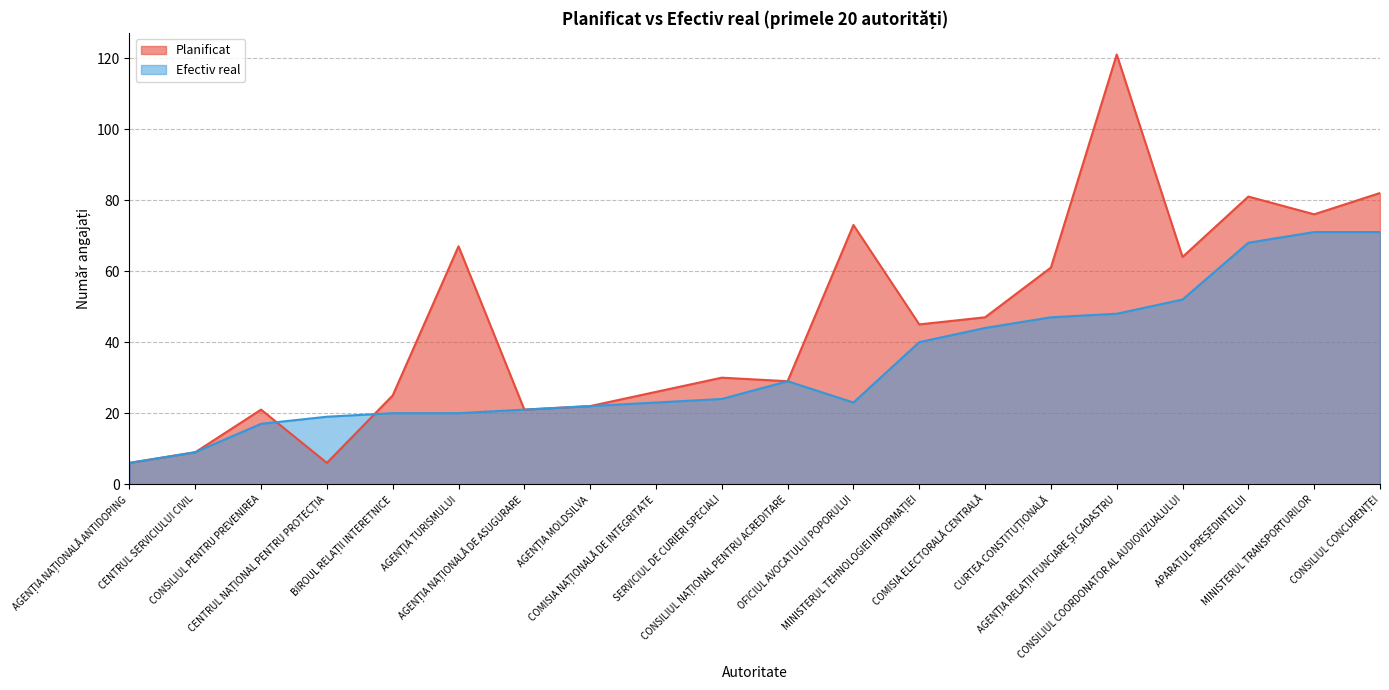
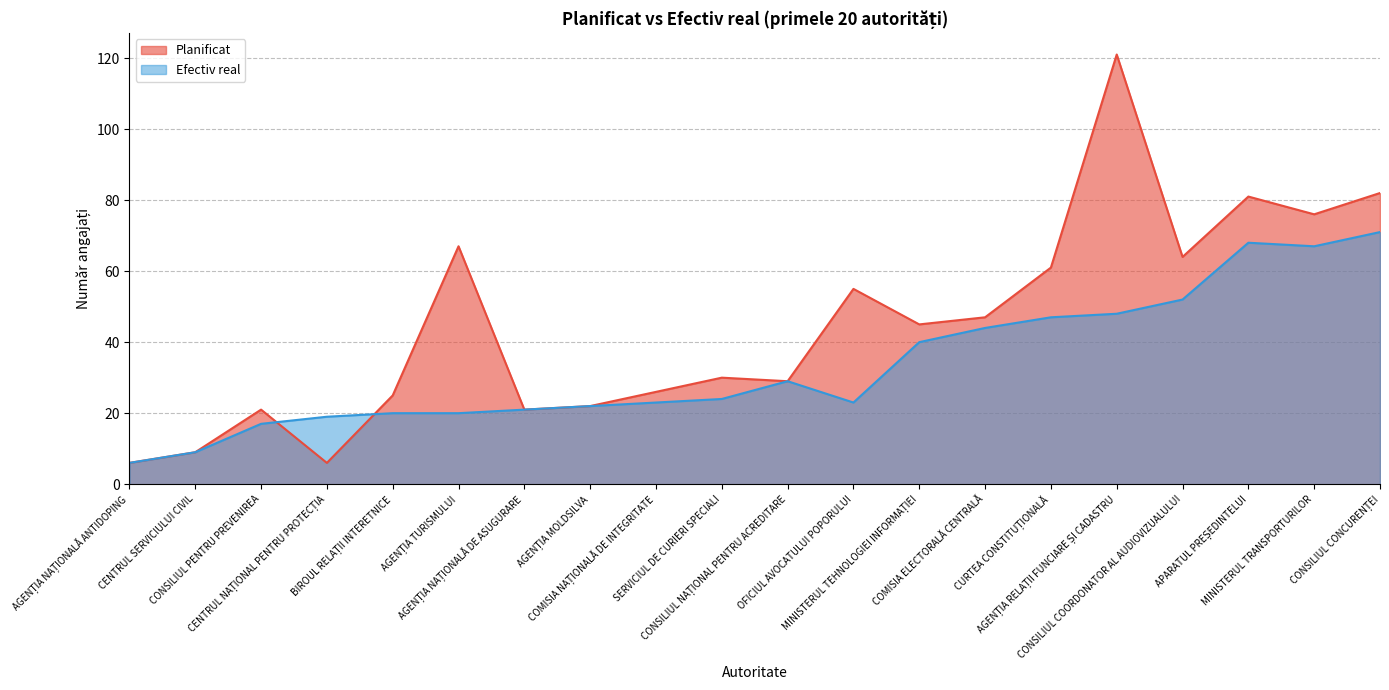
  {
    "Planificat": {
      "CONSILIUL PENTRU PREVENIREA": 21,
      "CENTRUL NAȚIONAL PENTRU PROTECȚIA": 6,
      "BIROUL RELAȚII INTERETNICE": 25,
      "AGENȚIA TURISMULUI": 67,
      "COMISIA NAȚIONALĂ DE INTEGRITATE": 26,
      "SERVICIUL DE CURIERI SPECIALI": 30,
-     "OFICIUL AVOCATULUI POPORULUI": 73,
+     "OFICIUL AVOCATULUI POPORULUI": 55,
      "MINISTERUL TEHNOLOGIEI INFORMAȚIEI": 45,
      "COMISIA ELECTORALĂ CENTRALĂ": 47,
      "CURTEA CONSTITUȚIONALĂ": 61,
      "AGENȚIA RELAȚII FUNCIARE ȘI CADASTRU": 121,
      "CONSILIUL COORDONATOR AL AUDIOVIZUALULUI": 64,
      "APARATUL PREȘEDINTELUI": 81,
      "MINISTERUL TRANSPORTURILOR": 76,
      "CONSILIUL CONCURENȚEI": 82
    },
    "Efectiv real": {
      "CONSILIUL PENTRU PREVENIREA": 17,
      "CENTRUL NAȚIONAL PENTRU PROTECȚIA": 19,
      "BIROUL RELAȚII INTERETNICE": 20,
      "AGENȚIA TURISMULUI": 20,
      "COMISIA NAȚIONALĂ DE INTEGRITATE": 23,
      "SERVICIUL DE CURIERI SPECIALI": 24,
      "OFICIUL AVOCATULUI POPORULUI": 23,
      "MINISTERUL TEHNOLOGIEI INFORMAȚIEI": 40,
      "COMISIA ELECTORALĂ CENTRALĂ": 44,
      "CURTEA CONSTITUȚIONALĂ": 47,
      "AGENȚIA RELAȚII FUNCIARE ȘI CADASTRU": 48,
      "CONSILIUL COORDONATOR AL AUDIOVIZUALULUI": 52,
      "APARATUL PREȘEDINTELUI": 68,
-     "MINISTERUL TRANSPORTURILOR": 71,
+     "MINISTERUL TRANSPORTURILOR": 67,
      "CONSILIUL CONCURENȚEI": 71
    }
  }
